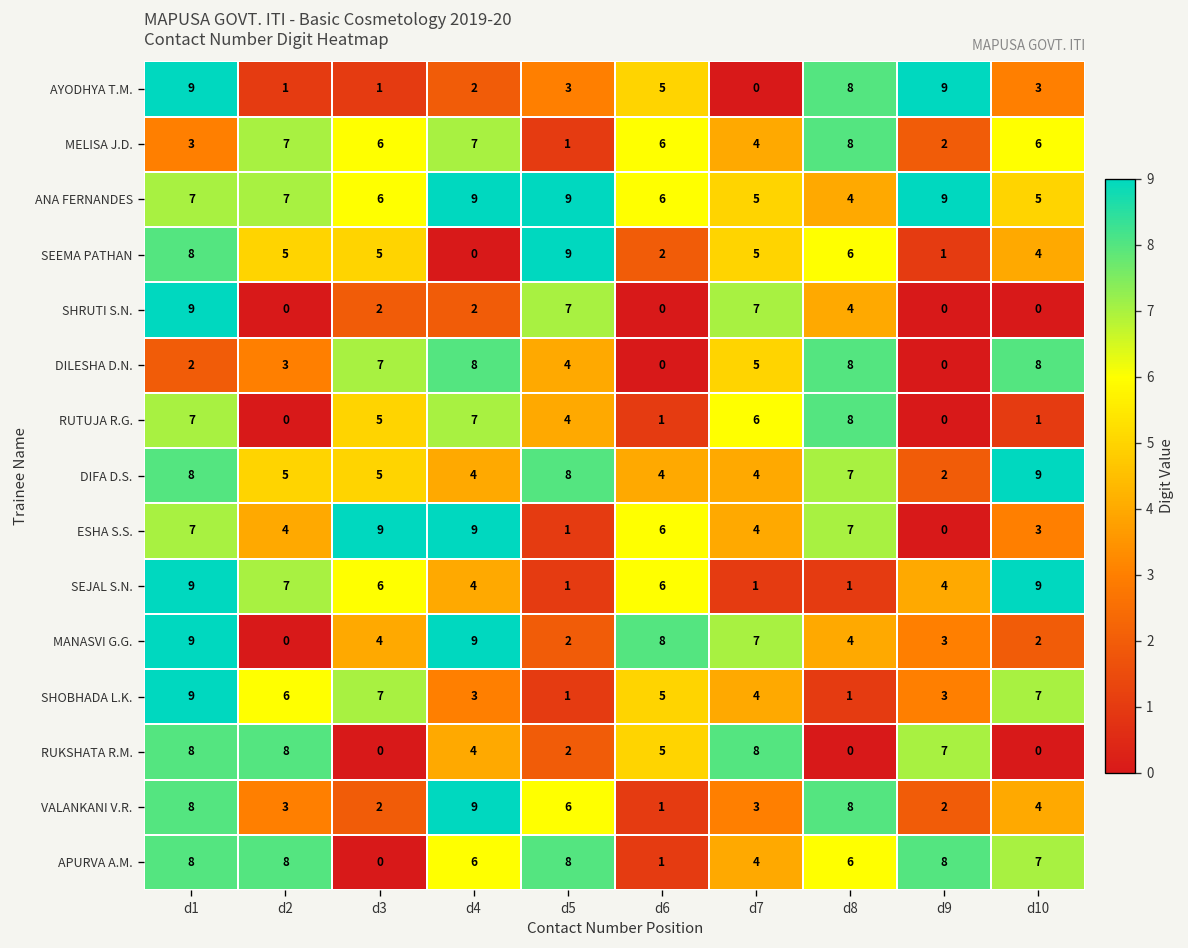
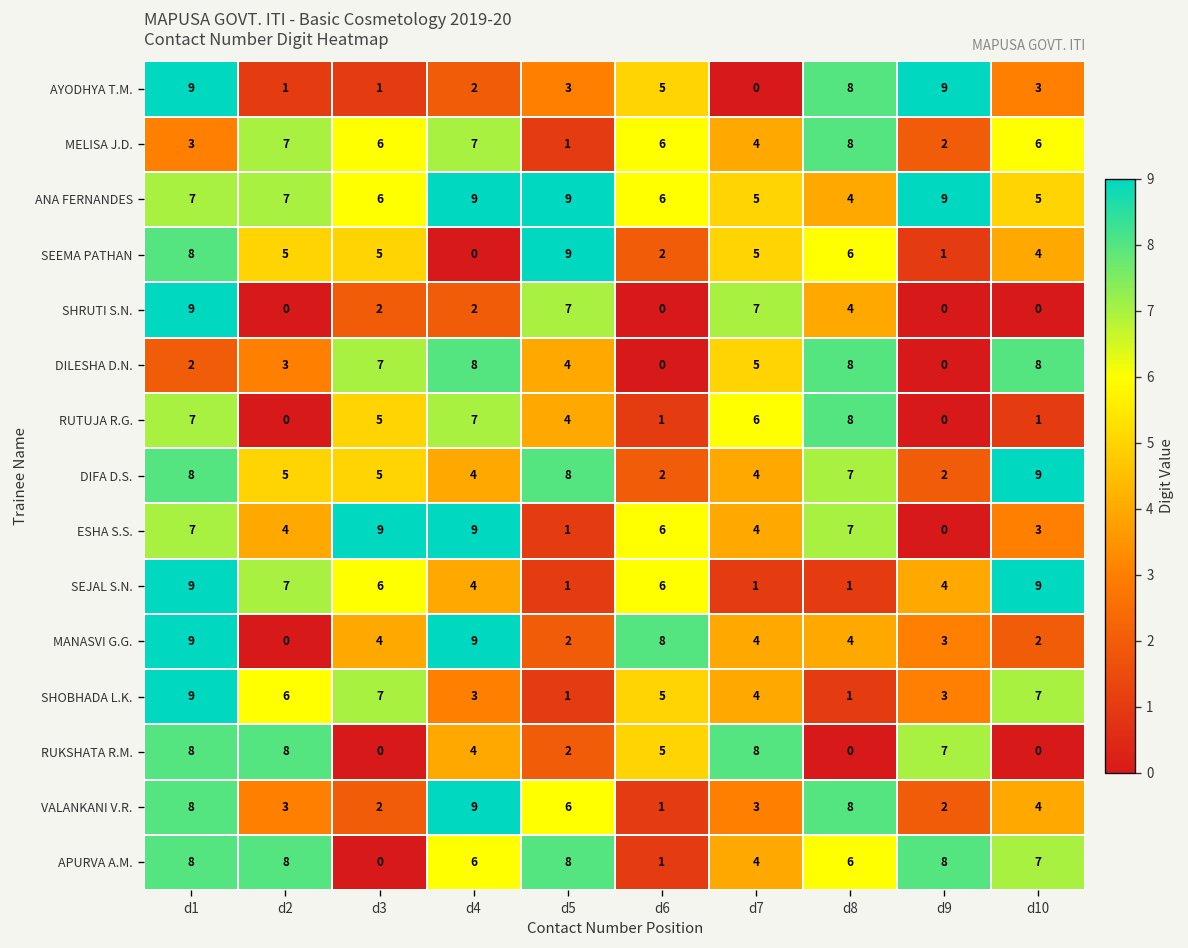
  {
    "AYODHYA T.M.": {
      "d1": 9,
      "d2": 1,
      "d3": 1,
      "d4": 2,
      "d5": 3,
      "d6": 5,
      "d7": 0,
      "d8": 8,
      "d9": 9,
      "d10": 3
    },
    "MELISA J.D.": {
      "d1": 3,
      "d2": 7,
      "d3": 6,
      "d4": 7,
      "d5": 1,
      "d6": 6,
      "d7": 4,
      "d8": 8,
      "d9": 2,
      "d10": 6
    },
    "ANA FERNANDES": {
      "d1": 7,
      "d2": 7,
      "d3": 6,
      "d4": 9,
      "d5": 9,
      "d6": 6,
      "d7": 5,
      "d8": 4,
      "d9": 9,
      "d10": 5
    },
    "SEEMA PATHAN": {
      "d1": 8,
      "d2": 5,
      "d3": 5,
      "d4": 0,
      "d5": 9,
      "d6": 2,
      "d7": 5,
      "d8": 6,
      "d9": 1,
      "d10": 4
    },
    "SHRUTI S.N.": {
      "d1": 9,
      "d2": 0,
      "d3": 2,
      "d4": 2,
      "d5": 7,
      "d6": 0,
      "d7": 7,
      "d8": 4,
      "d9": 0,
      "d10": 0
    },
    "DILESHA D.N.": {
      "d1": 2,
      "d2": 3,
      "d3": 7,
      "d4": 8,
      "d5": 4,
      "d6": 0,
      "d7": 5,
      "d8": 8,
      "d9": 0,
      "d10": 8
    },
    "RUTUJA R.G.": {
      "d1": 7,
      "d2": 0,
      "d3": 5,
      "d4": 7,
      "d5": 4,
      "d6": 1,
      "d7": 6,
      "d8": 8,
      "d9": 0,
      "d10": 1
    },
    "DIFA D.S.": {
      "d1": 8,
      "d2": 5,
      "d3": 5,
      "d4": 4,
      "d5": 8,
-     "d6": 4,
+     "d6": 2,
      "d7": 4,
      "d8": 7,
      "d9": 2,
      "d10": 9
    },
    "ESHA S.S.": {
      "d1": 7,
      "d2": 4,
      "d3": 9,
      "d4": 9,
      "d5": 1,
      "d6": 6,
      "d7": 4,
      "d8": 7,
      "d9": 0,
      "d10": 3
    },
    "SEJAL S.N.": {
      "d1": 9,
      "d2": 7,
      "d3": 6,
      "d4": 4,
      "d5": 1,
      "d6": 6,
      "d7": 1,
      "d8": 1,
      "d9": 4,
      "d10": 9
    },
    "MANASVI G.G.": {
      "d1": 9,
      "d2": 0,
      "d3": 4,
      "d4": 9,
      "d5": 2,
      "d6": 8,
-     "d7": 7,
+     "d7": 4,
      "d8": 4,
      "d9": 3,
      "d10": 2
    },
    "SHOBHADA L.K.": {
      "d1": 9,
      "d2": 6,
      "d3": 7,
      "d4": 3,
      "d5": 1,
      "d6": 5,
      "d7": 4,
      "d8": 1,
      "d9": 3,
      "d10": 7
    },
    "RUKSHATA R.M.": {
      "d1": 8,
      "d2": 8,
      "d3": 0,
      "d4": 4,
      "d5": 2,
      "d6": 5,
      "d7": 8,
      "d8": 0,
      "d9": 7,
      "d10": 0
    },
    "VALANKANI V.R.": {
      "d1": 8,
      "d2": 3,
      "d3": 2,
      "d4": 9,
      "d5": 6,
      "d6": 1,
      "d7": 3,
      "d8": 8,
      "d9": 2,
      "d10": 4
    },
    "APURVA A.M.": {
      "d1": 8,
      "d2": 8,
      "d3": 0,
      "d4": 6,
      "d5": 8,
      "d6": 1,
      "d7": 4,
      "d8": 6,
      "d9": 8,
      "d10": 7
    }
  }
